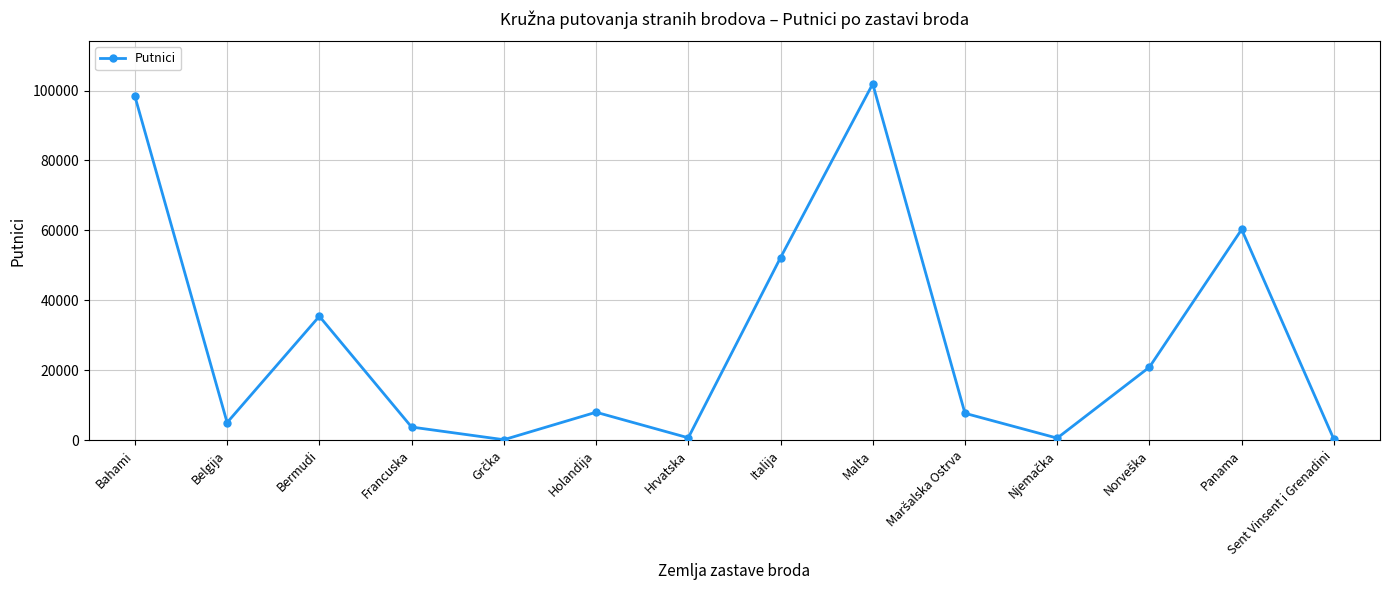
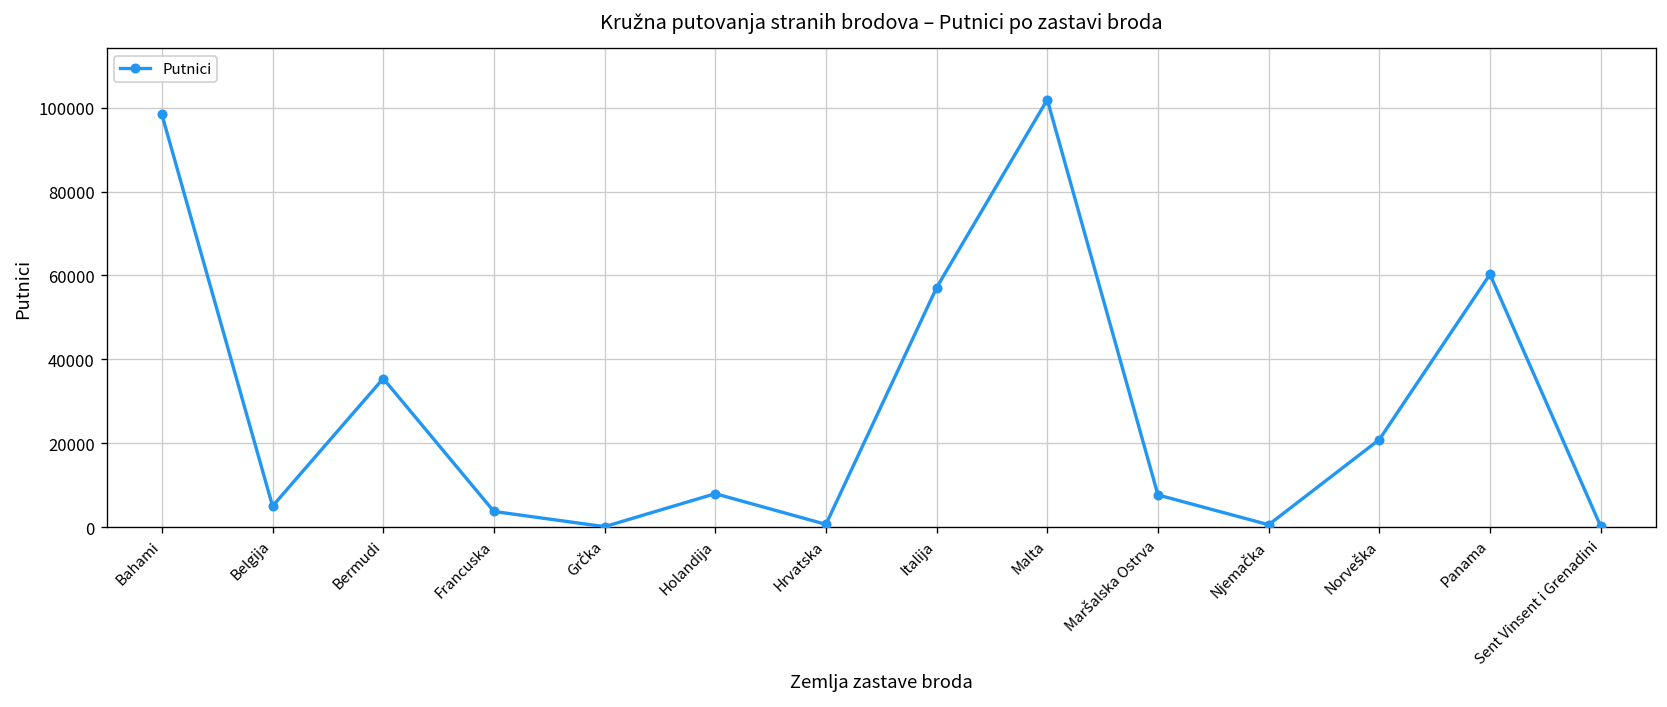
  {
    "Bahami": 98000,
    "Belgija": 5000,
    "Bermudi": 35000,
    "Francuska": 4000,
    "Grčka": 0,
    "Holandija": 8000,
    "Hrvatska": 1000,
-   "Italija": 52000,
+   "Italija": 57000,
    "Malta": 102000,
    "Maršalska Ostrva": 8000,
    "Njemačka": 1000,
    "Norveška": 21000,
    "Panama": 60000,
    "Sent Vinsent i Grenadini": 0
  }
